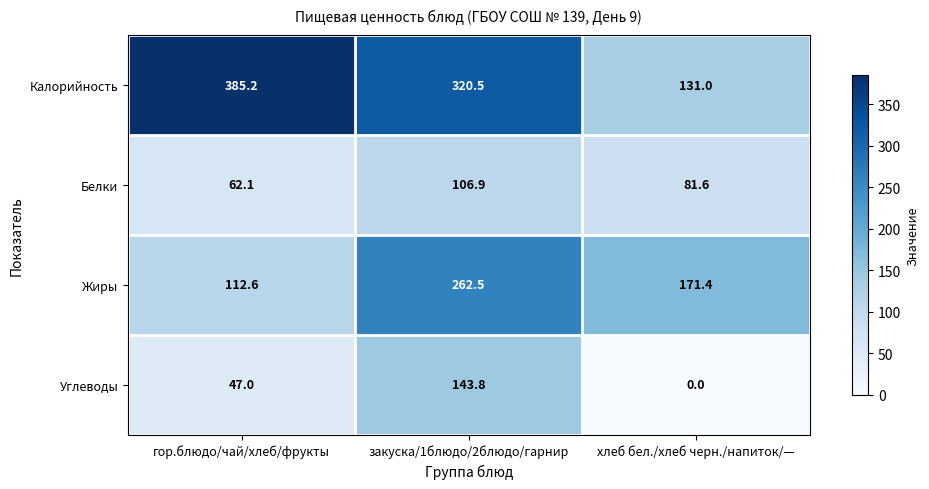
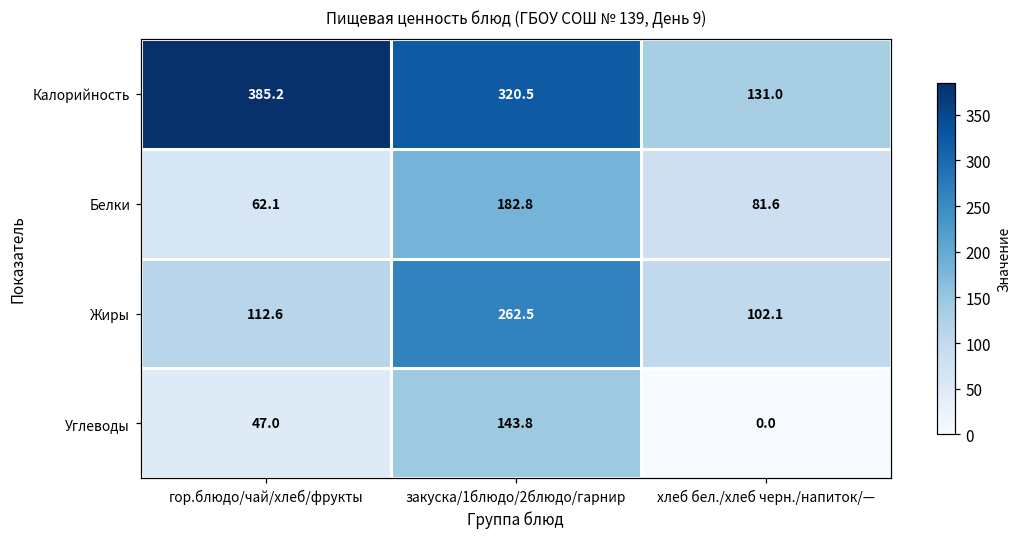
  {
    "Калорийность": {
      "гор.блюдо/чай/хлеб/фрукты": 385.2,
      "закуска/1блюдо/2блюдо/гарнир": 320.5,
      "хлеб бел./хлеб черн./напиток/—": 131.0
    },
    "Белки": {
      "гор.блюдо/чай/хлеб/фрукты": 62.1,
-     "закуска/1блюдо/2блюдо/гарнир": 106.9,
+     "закуска/1блюдо/2блюдо/гарнир": 182.8,
      "хлеб бел./хлеб черн./напиток/—": 81.6
    },
    "Жиры": {
      "гор.блюдо/чай/хлеб/фрукты": 112.6,
      "закуска/1блюдо/2блюдо/гарнир": 262.5,
-     "хлеб бел./хлеб черн./напиток/—": 171.4
+     "хлеб бел./хлеб черн./напиток/—": 102.1
    },
    "Углеводы": {
      "гор.блюдо/чай/хлеб/фрукты": 47.0,
      "закуска/1блюдо/2блюдо/гарнир": 143.8,
      "хлеб бел./хлеб черн./напиток/—": 0.0
    }
  }
